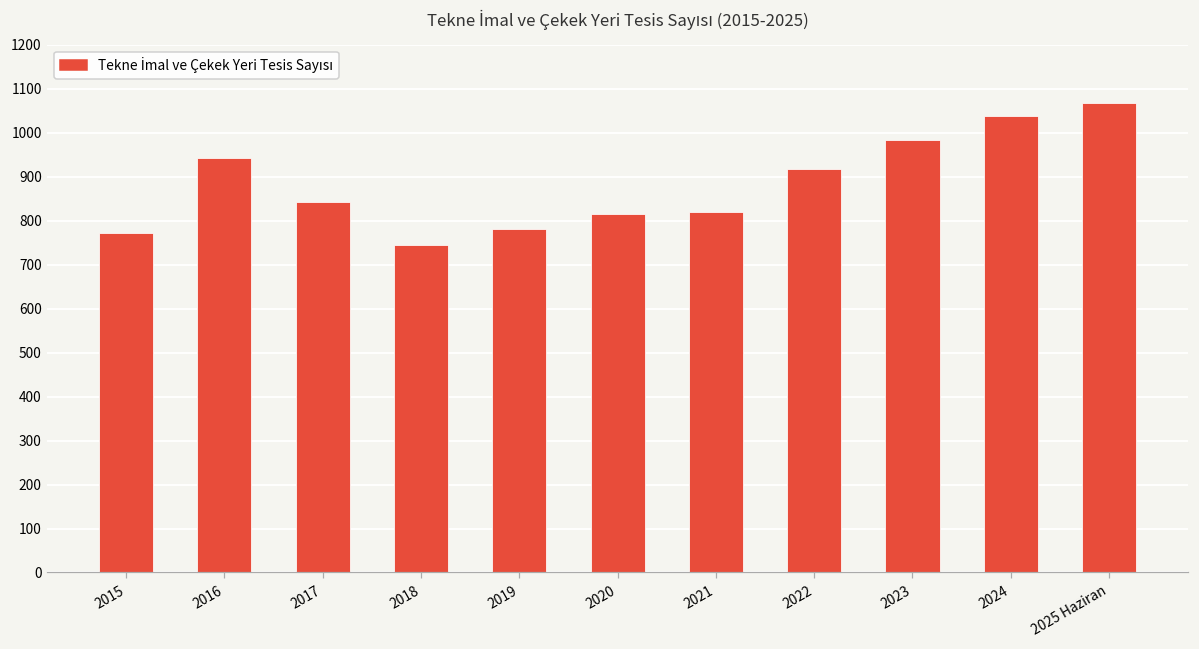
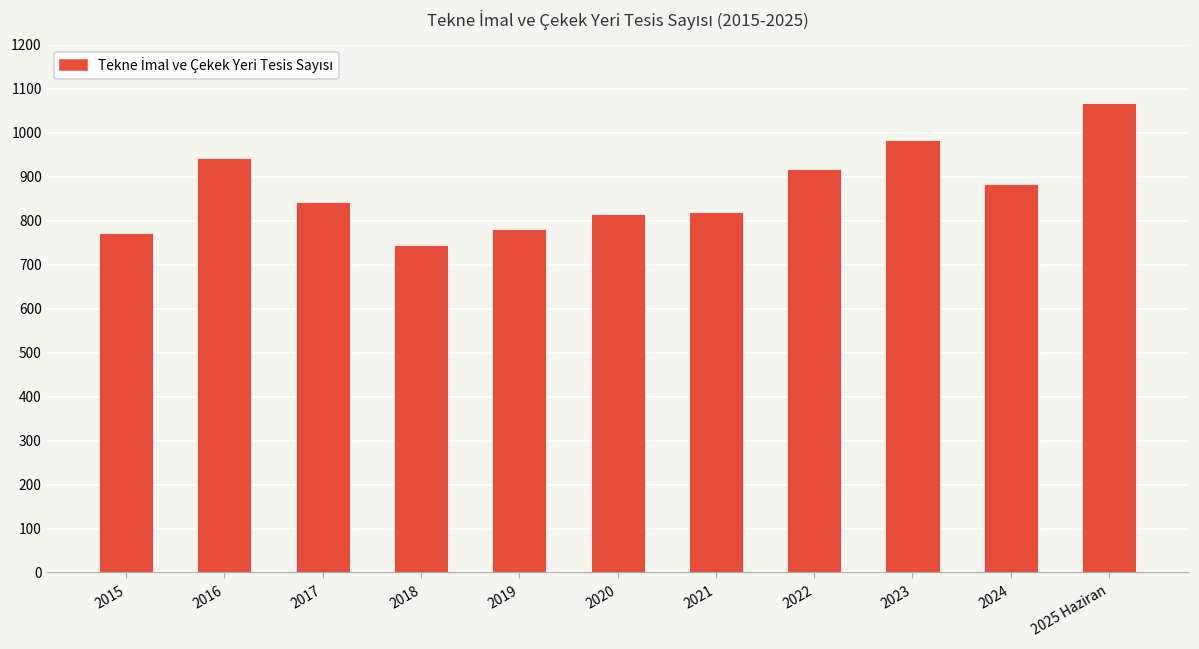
  {
    "2015": 770,
    "2016": 940,
    "2017": 840,
    "2018": 740,
    "2019": 780,
    "2020": 820,
    "2021": 820,
    "2022": 920,
    "2023": 980,
-   "2024": 1040,
+   "2024": 880,
    "2025 Haziran": 1070
  }
